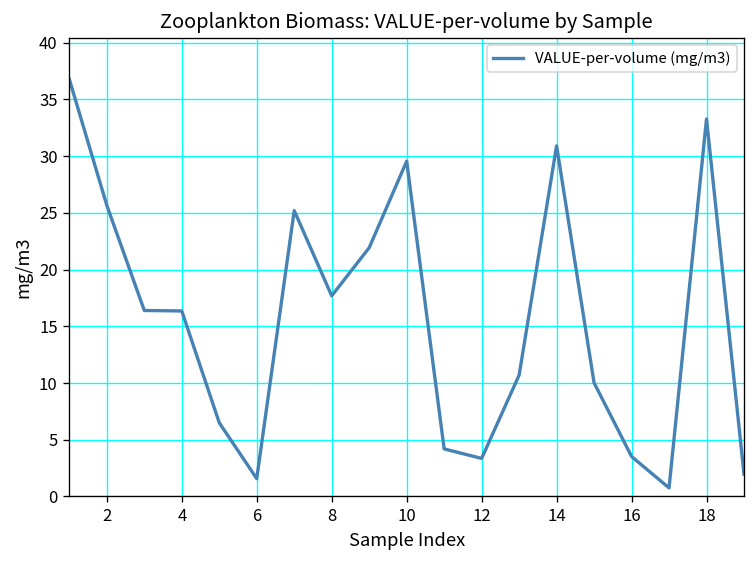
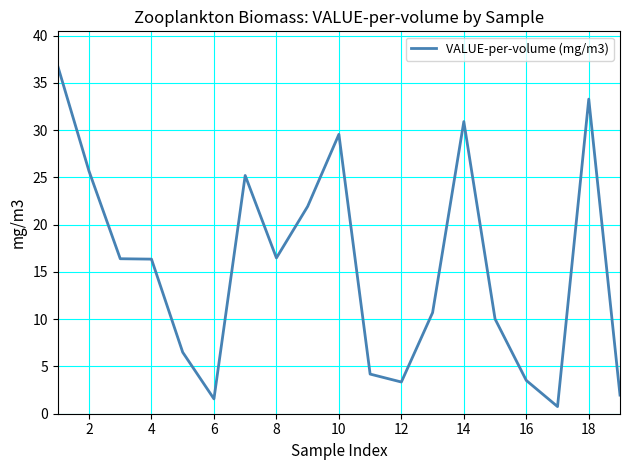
  {
    "2": 26,
    "4": 16,
    "6": 2,
-   "8": 18,
+   "8": 16,
    "10": 30,
    "12": 3,
    "14": 31,
    "16": 4,
    "18": 33
  }
